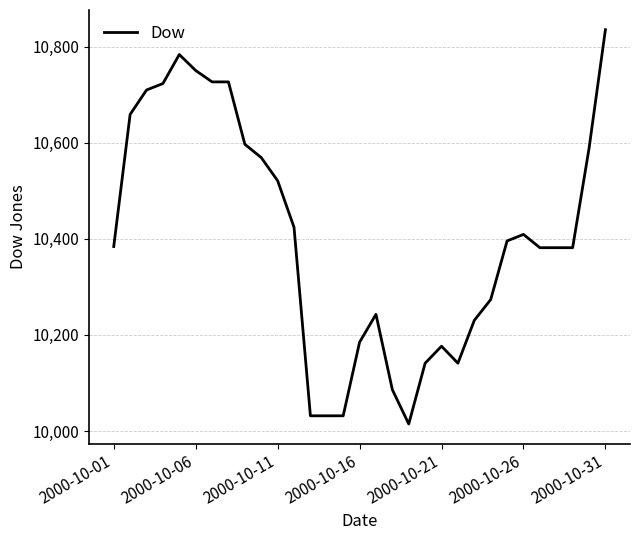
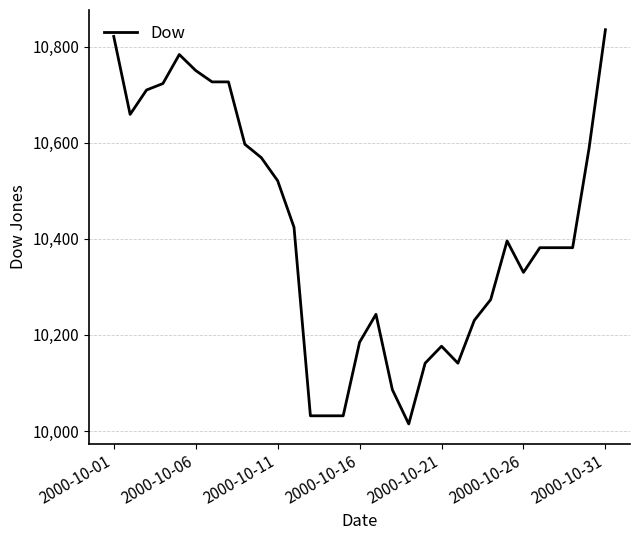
  {
-   "2000-10-01": "10,380",
+   "2000-10-01": "10,820",
    "2000-10-06": "10,750",
    "2000-10-11": "10,520",
    "2000-10-16": "10,180",
    "2000-10-21": "10,180",
-   "2000-10-26": "10,410",
+   "2000-10-26": "10,330",
    "2000-10-31": "10,840"
  }
